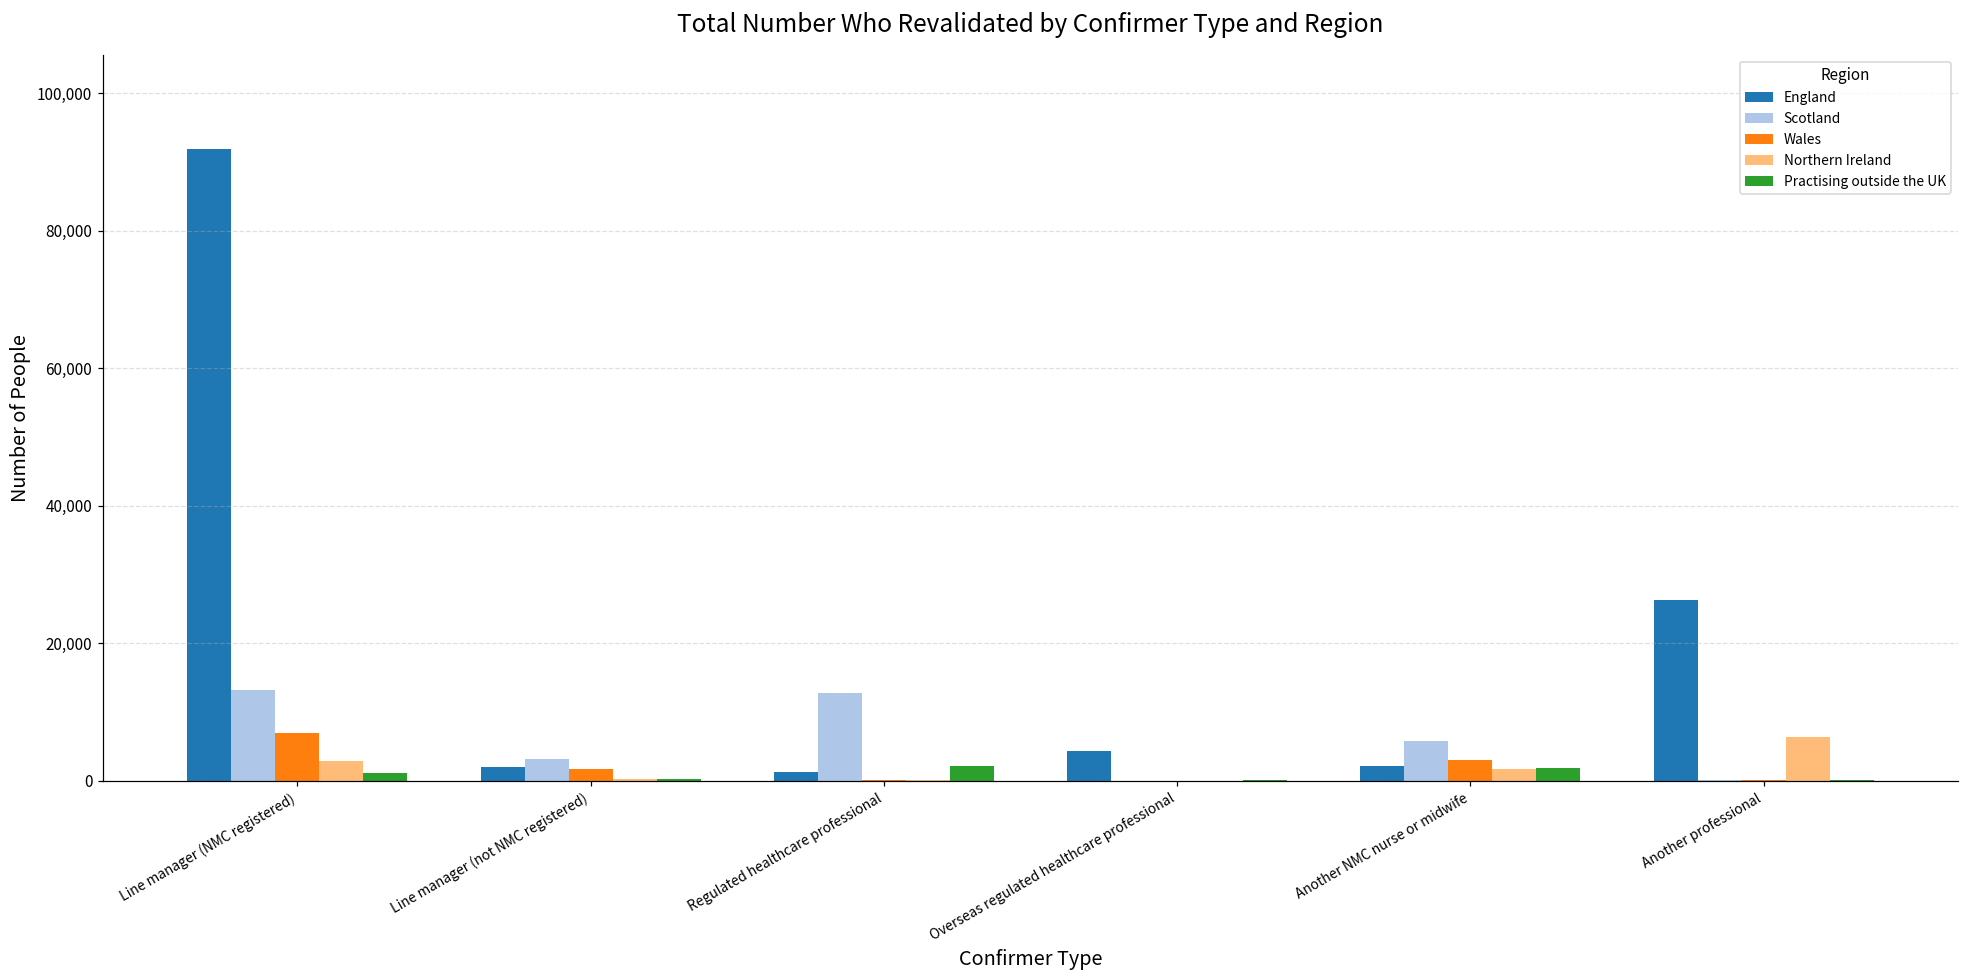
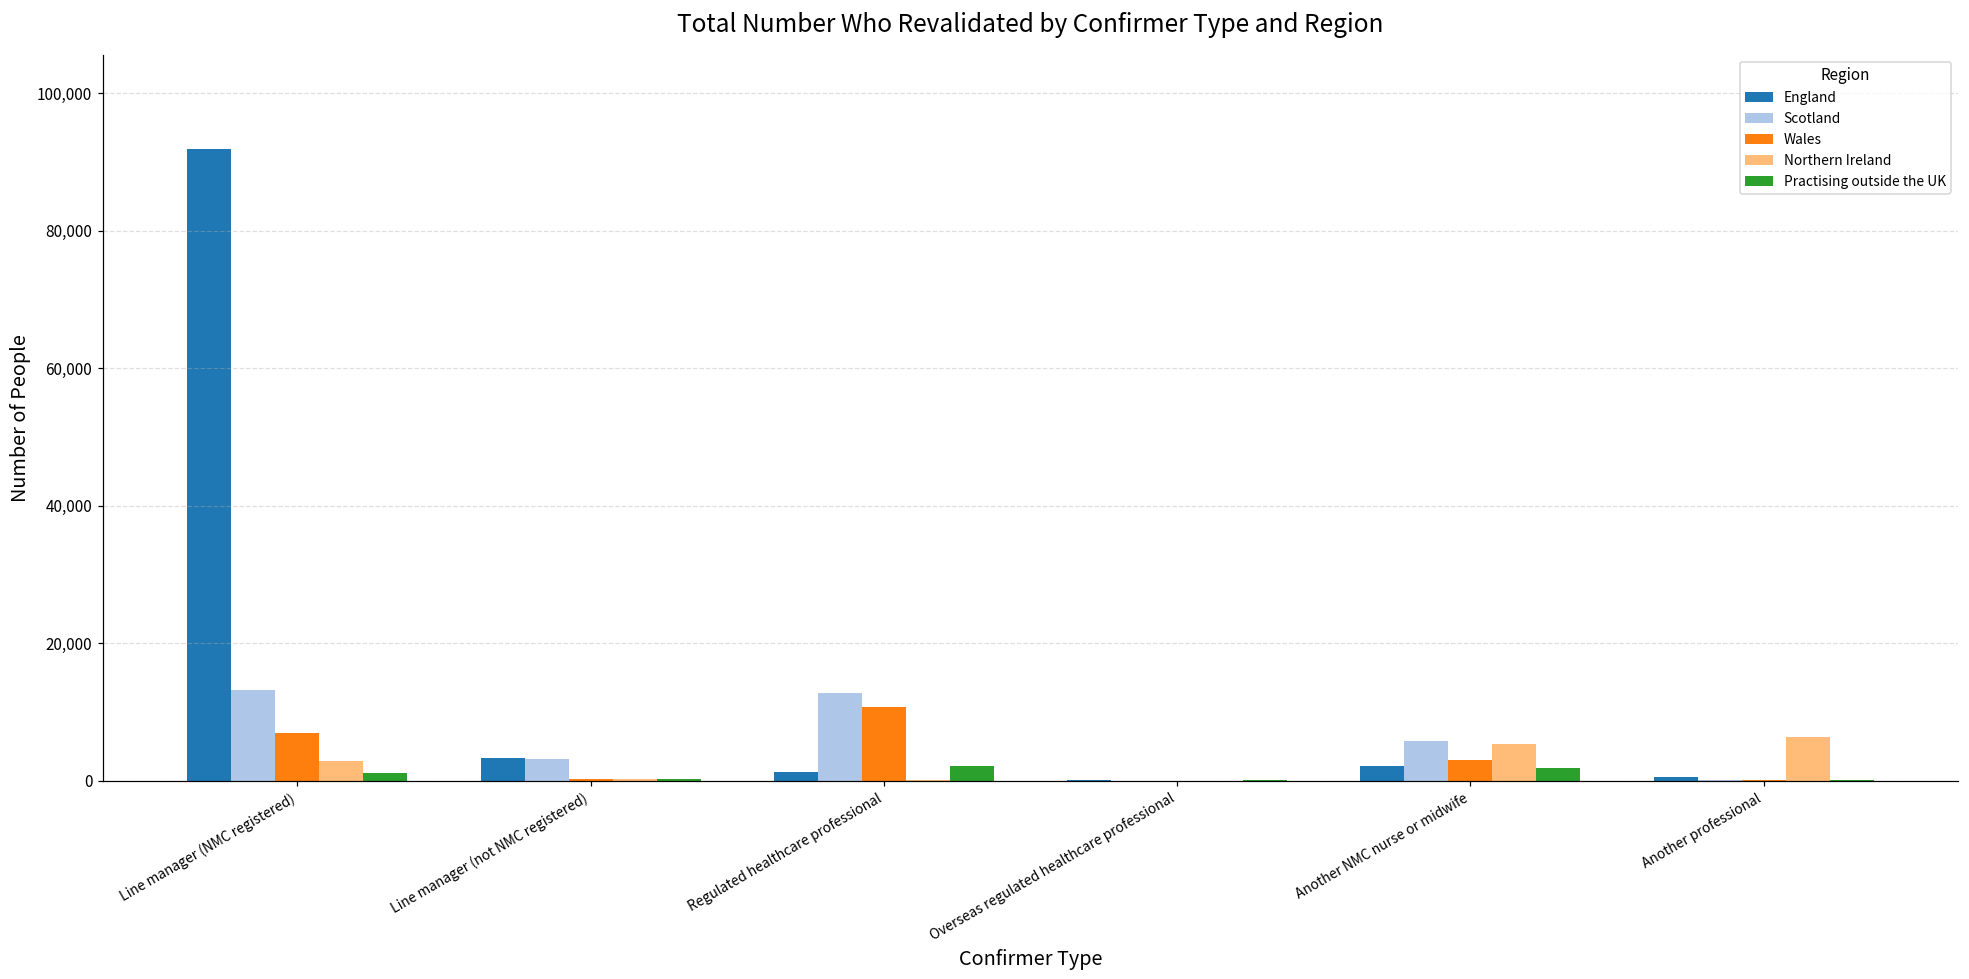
  {
    "England": {
      "Line manager (NMC registered)": "92,000",
-     "Line manager (not NMC registered)": "2,000",
+     "Line manager (not NMC registered)": "3,000",
      "Regulated healthcare professional": "1,000",
-     "Overseas regulated healthcare professional": "4,000",
+     "Overseas regulated healthcare professional": "0",
      "Another NMC nurse or midwife": "2,000",
-     "Another professional": "26,000"
+     "Another professional": "0"
    },
    "Scotland": {
      "Line manager (NMC registered)": "13,000",
      "Line manager (not NMC registered)": "3,000",
      "Regulated healthcare professional": "13,000",
      "Overseas regulated healthcare professional": "0",
      "Another NMC nurse or midwife": "6,000"
    },
    "Wales": {
      "Line manager (NMC registered)": "7,000",
-     "Line manager (not NMC registered)": "2,000",
-     "Regulated healthcare professional": "0",
+     "Line manager (not NMC registered)": "0",
+     "Regulated healthcare professional": "11,000",
      "Another NMC nurse or midwife": "3,000"
    },
    "Northern Ireland": {
      "Line manager (NMC registered)": "3,000",
      "Overseas regulated healthcare professional": "0",
-     "Another NMC nurse or midwife": "2,000",
+     "Another NMC nurse or midwife": "5,000",
      "Another professional": "6,000"
    },
    "Practising outside the UK": {
      "Line manager (NMC registered)": "1,000",
      "Regulated healthcare professional": "2,000",
      "Another NMC nurse or midwife": "2,000"
    }
  }
